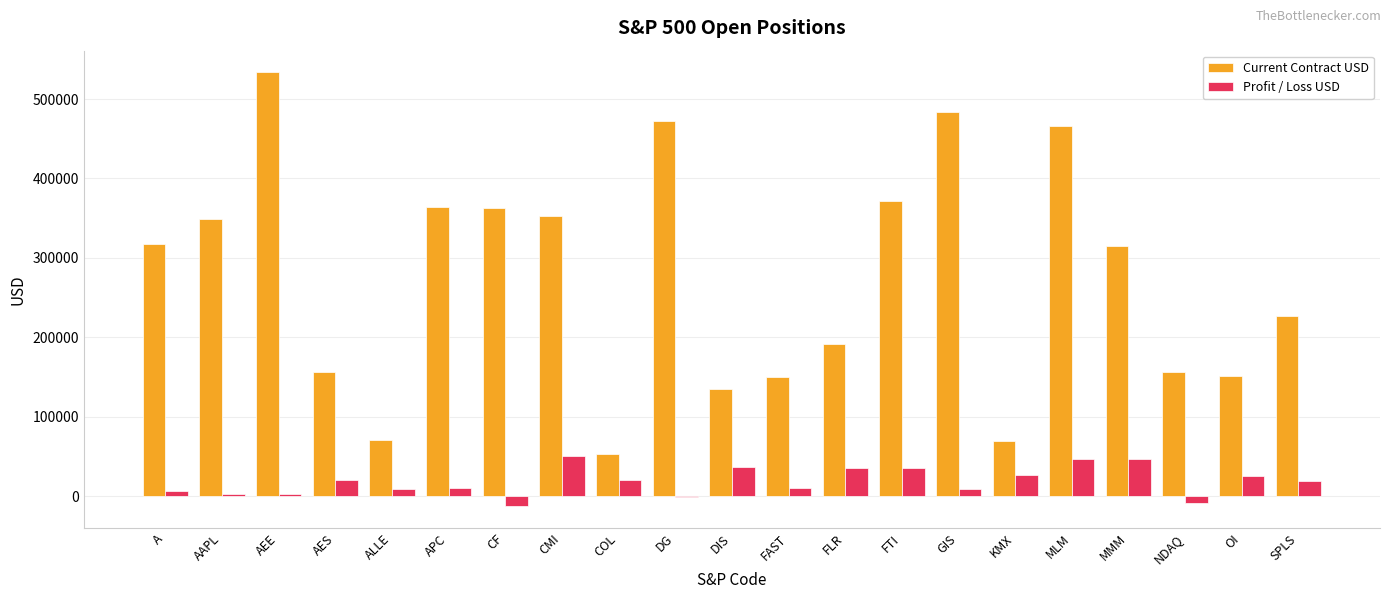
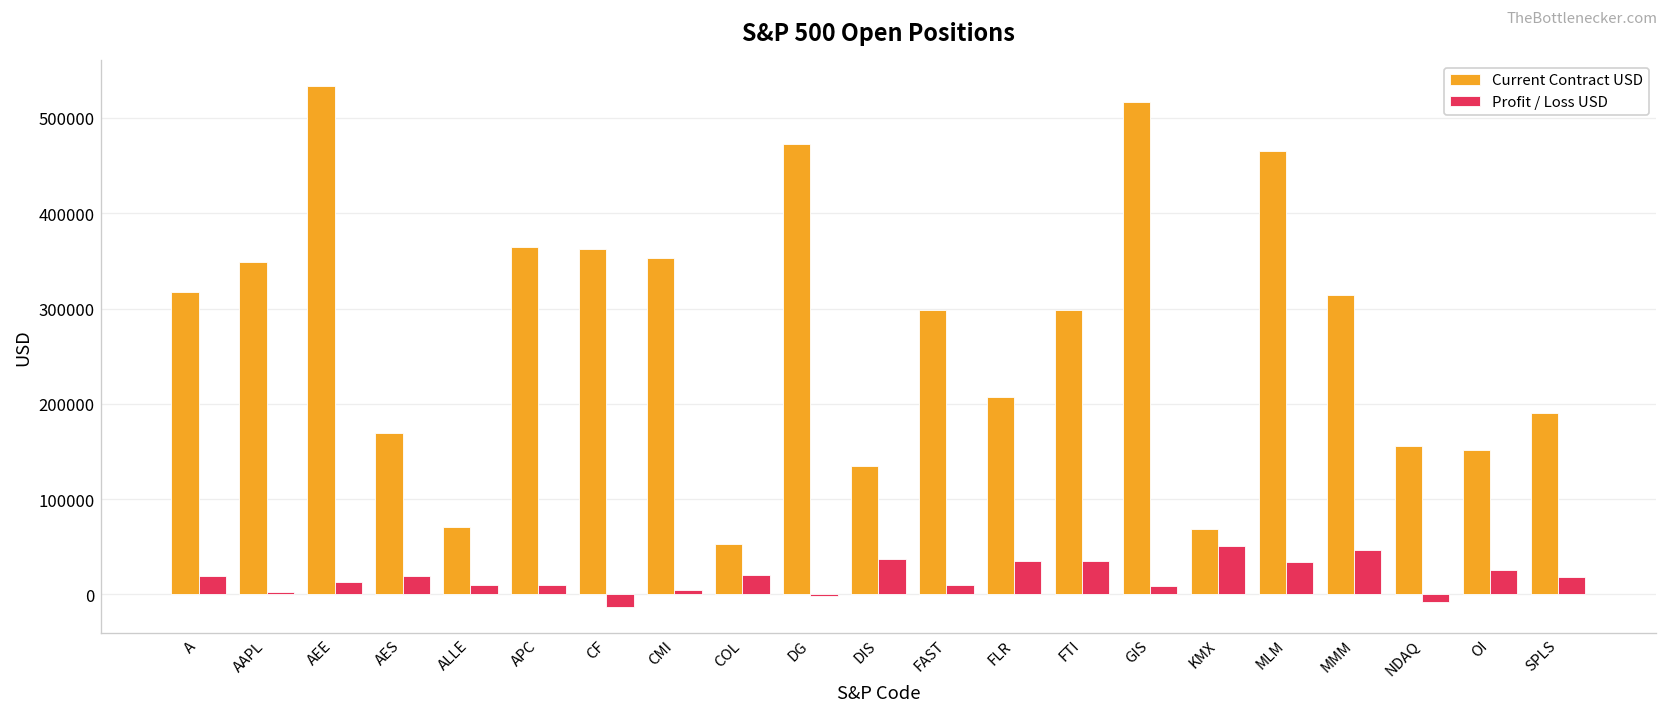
  {
    "Current Contract USD": {
      "A": 320000,
      "AAPL": 350000,
      "AEE": 530000,
-     "AES": 160000,
+     "AES": 170000,
      "ALLE": 70000,
      "APC": 360000,
      "CF": 360000,
      "CMI": 350000,
      "COL": 50000,
      "DG": 470000,
      "DIS": 130000,
-     "FAST": 150000,
-     "FLR": 190000,
-     "FTI": 370000,
-     "GIS": 480000,
+     "FAST": 300000,
+     "FLR": 210000,
+     "FTI": 300000,
+     "GIS": 520000,
      "KMX": 70000,
      "MLM": 470000,
      "MMM": 310000,
      "NDAQ": 160000,
      "OI": 150000,
-     "SPLS": 230000
+     "SPLS": 190000
    },
    "Profit / Loss USD": {
-     "A": 10000,
-     "AEE": 0,
+     "A": 20000,
+     "AEE": 10000,
      "AES": 20000,
      "ALLE": 10000,
      "APC": 10000,
      "CF": -10000,
-     "CMI": 50000,
+     "CMI": 0,
      "COL": 20000,
      "DIS": 40000,
      "FAST": 10000,
      "FLR": 40000,
      "FTI": 40000,
      "GIS": 10000,
-     "KMX": 30000,
-     "MLM": 50000,
+     "KMX": 50000,
+     "MLM": 30000,
      "MMM": 50000,
      "NDAQ": -10000,
      "OI": 30000,
      "SPLS": 20000
    }
  }
